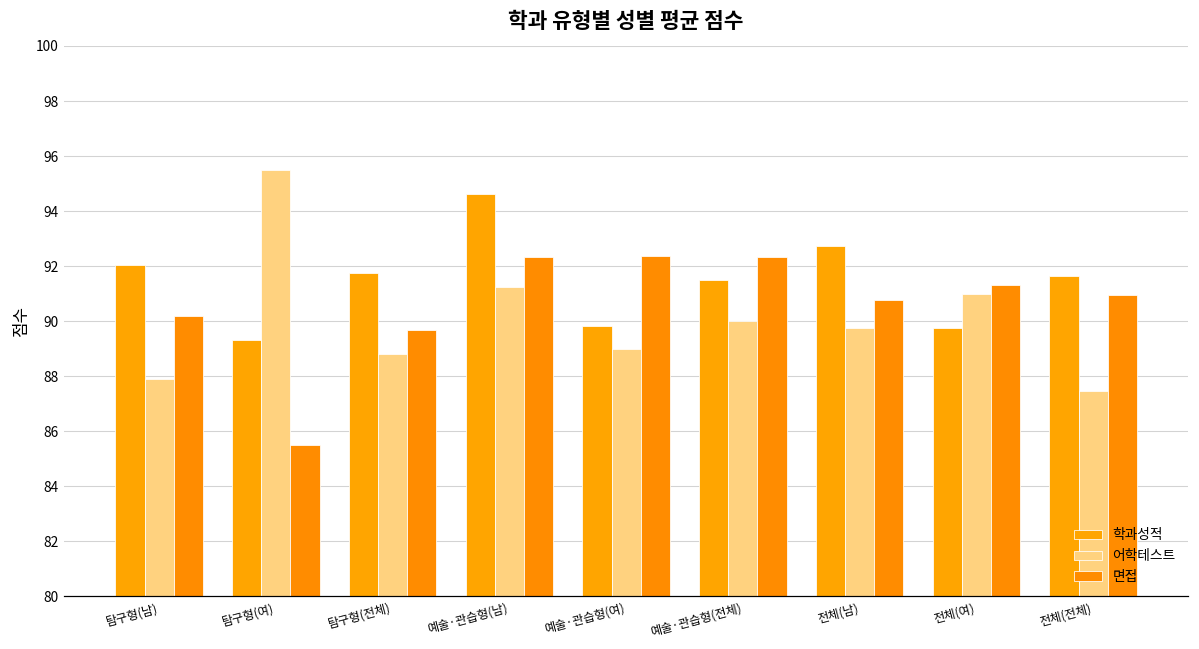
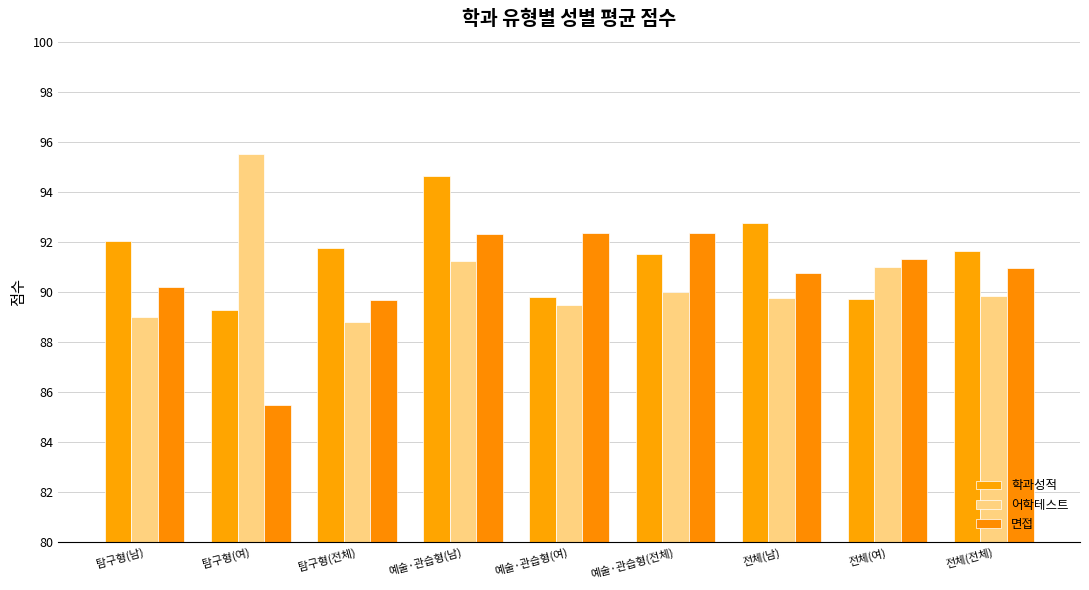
  {
    "어학테스트": {
-     "탐구형(남)": 87.9,
+     "탐구형(남)": 89.0,
      "탐구형(여)": 95.5,
      "탐구형(전체)": 88.8,
      "예술·관습형(남)": 91.3,
-     "예술·관습형(여)": 89.0,
+     "예술·관습형(여)": 89.5,
      "예술·관습형(전체)": 90.0,
      "전체(남)": 89.8,
      "전체(여)": 91.0,
-     "전체(전체)": 87.5
+     "전체(전체)": 89.9
    }
  }
